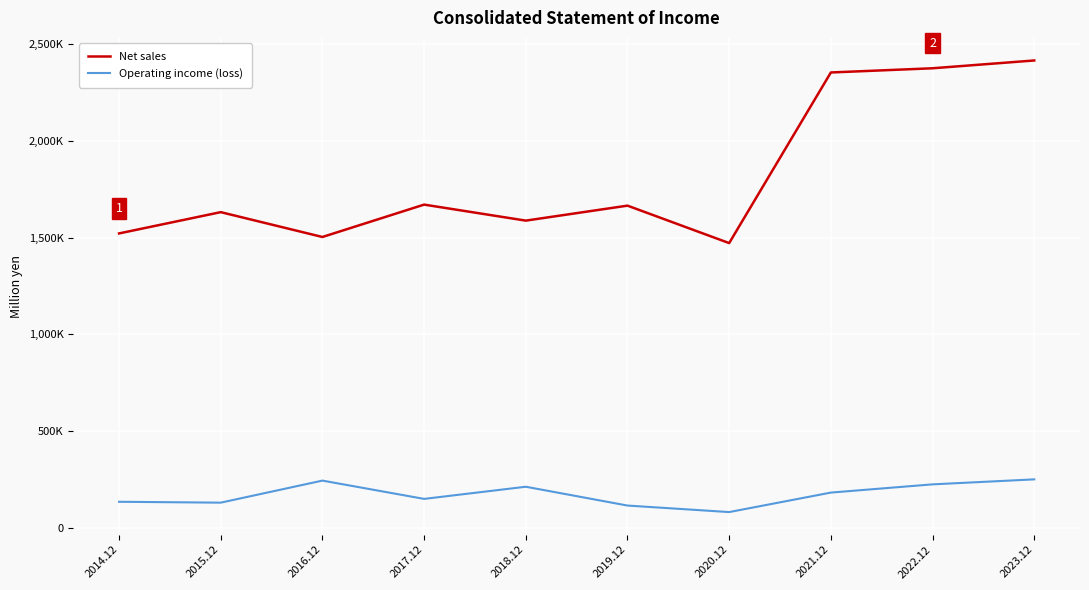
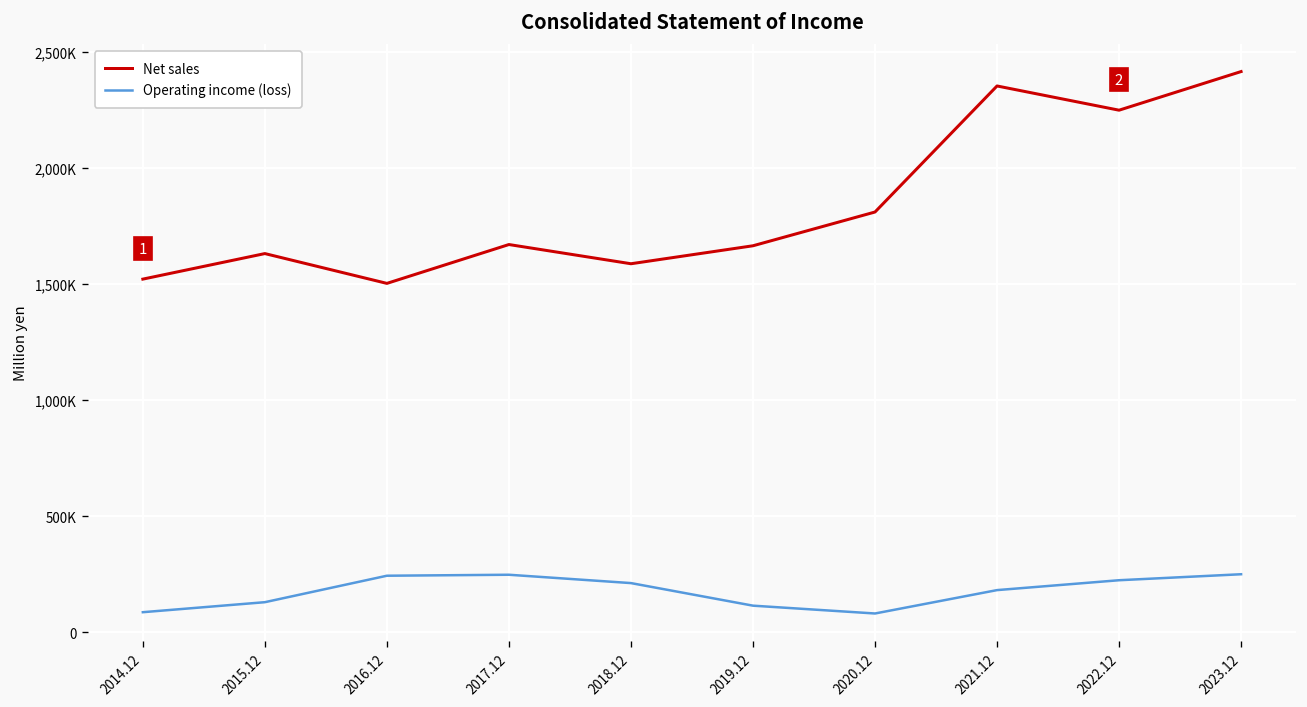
  {
    "Net sales": {
      "2015.12": "1,630,000",
      "2016.12": "1,500,000",
      "2017.12": "1,670,000",
      "2018.12": "1,590,000",
      "2019.12": "1,660,000",
-     "2020.12": "1,470,000",
+     "2020.12": "1,810,000",
      "2021.12": "2,350,000",
-     "2022.12": "2,370,000",
+     "2022.12": "2,250,000",
      "2023.12": "2,410,000"
    },
    "Operating income (loss)": {
-     "2014.12": "130,000",
+     "2014.12": "90,000",
      "2015.12": "130,000",
      "2016.12": "240,000",
-     "2017.12": "150,000",
+     "2017.12": "250,000",
      "2018.12": "210,000",
      "2019.12": "120,000",
      "2020.12": "80,000",
      "2021.12": "180,000",
      "2022.12": "220,000",
      "2023.12": "250,000"
    }
  }
